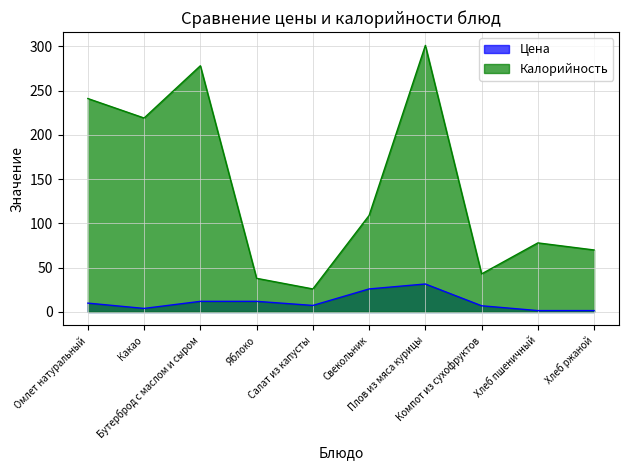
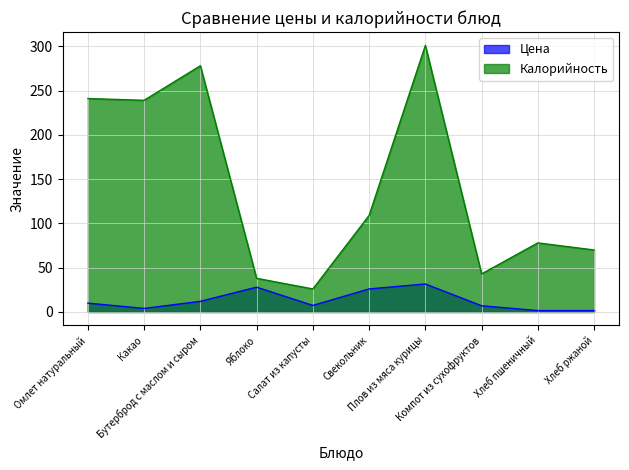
  {
    "Цена": {
      "Омлет натуральный": 10,
      "Какао": 0,
      "Бутерброд с маслом и сыром": 10,
-     "Яблоко": 10,
+     "Яблоко": 30,
      "Салат из капусты": 10,
      "Свекольник": 30,
      "Плов из мяса курицы": 30,
      "Компот из сухофруктов": 10,
      "Хлеб пшеничный": 0,
      "Хлеб ржаной": 0
    },
    "Калорийность": {
      "Омлет натуральный": 240,
-     "Какао": 220,
+     "Какао": 240,
      "Бутерброд с маслом и сыром": 280,
      "Яблоко": 40,
      "Салат из капусты": 30,
      "Свекольник": 110,
      "Плов из мяса курицы": 300,
      "Компот из сухофруктов": 40,
      "Хлеб пшеничный": 80,
      "Хлеб ржаной": 70
    }
  }
